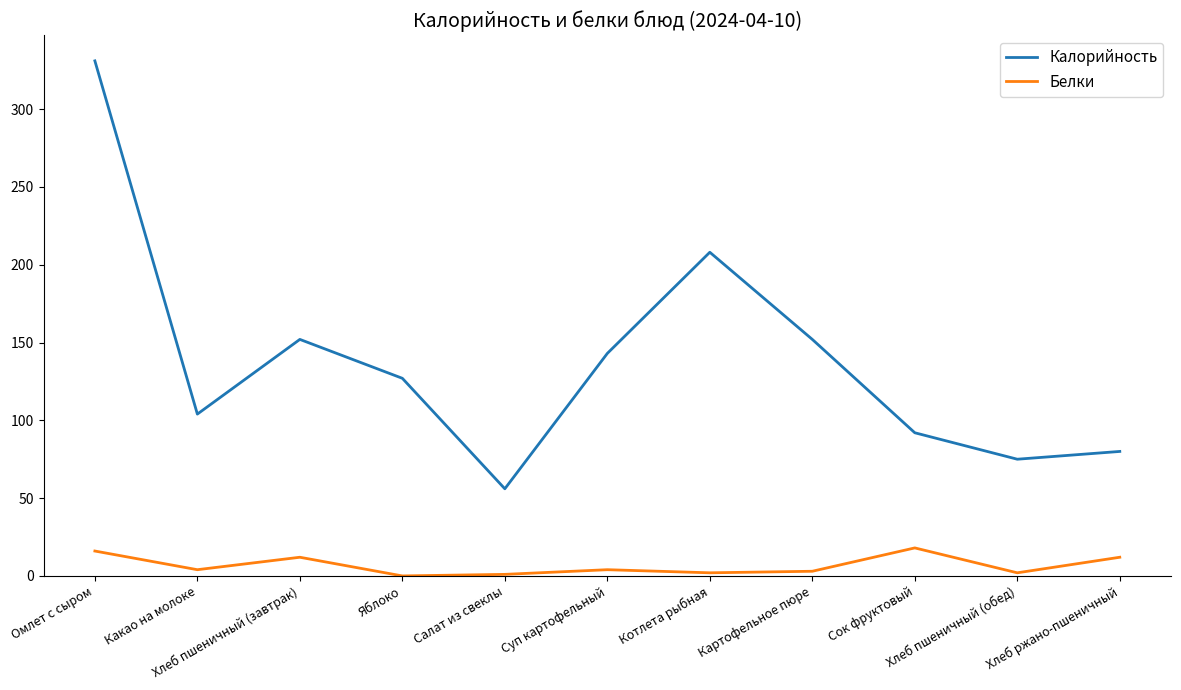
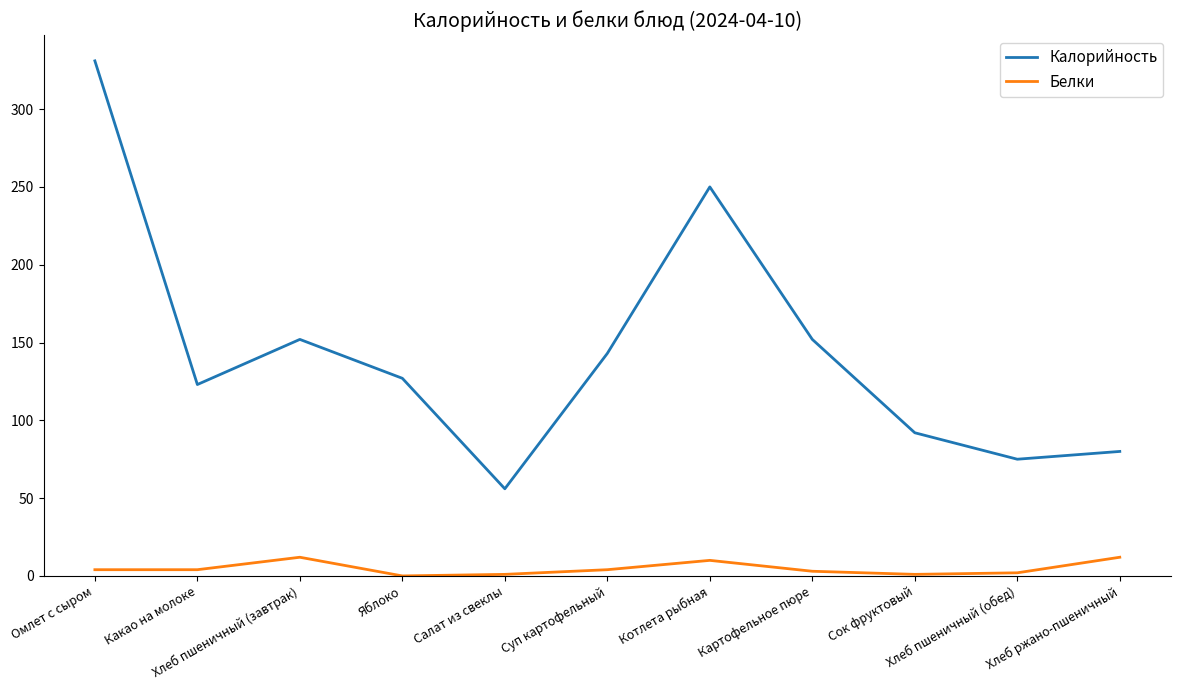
  {
    "Калорийность": {
      "Омлет с сыром": 331,
-     "Какао на молоке": 104,
+     "Какао на молоке": 123,
      "Хлеб пшеничный (завтрак)": 152,
      "Яблоко": 127,
      "Салат из свеклы": 56,
      "Суп картофельный": 143,
-     "Котлета рыбная": 208,
+     "Котлета рыбная": 250,
      "Картофельное пюре": 152,
      "Сок фруктовый": 92,
      "Хлеб пшеничный (обед)": 75,
      "Хлеб ржано-пшеничный": 80
    },
    "Белки": {
-     "Омлет с сыром": 16,
+     "Омлет с сыром": 4,
      "Какао на молоке": 4,
      "Хлеб пшеничный (завтрак)": 12,
      "Яблоко": 0,
      "Салат из свеклы": 1,
      "Суп картофельный": 4,
-     "Котлета рыбная": 2,
+     "Котлета рыбная": 10,
      "Картофельное пюре": 3,
-     "Сок фруктовый": 18,
+     "Сок фруктовый": 1,
      "Хлеб пшеничный (обед)": 2,
      "Хлеб ржано-пшеничный": 12
    }
  }
